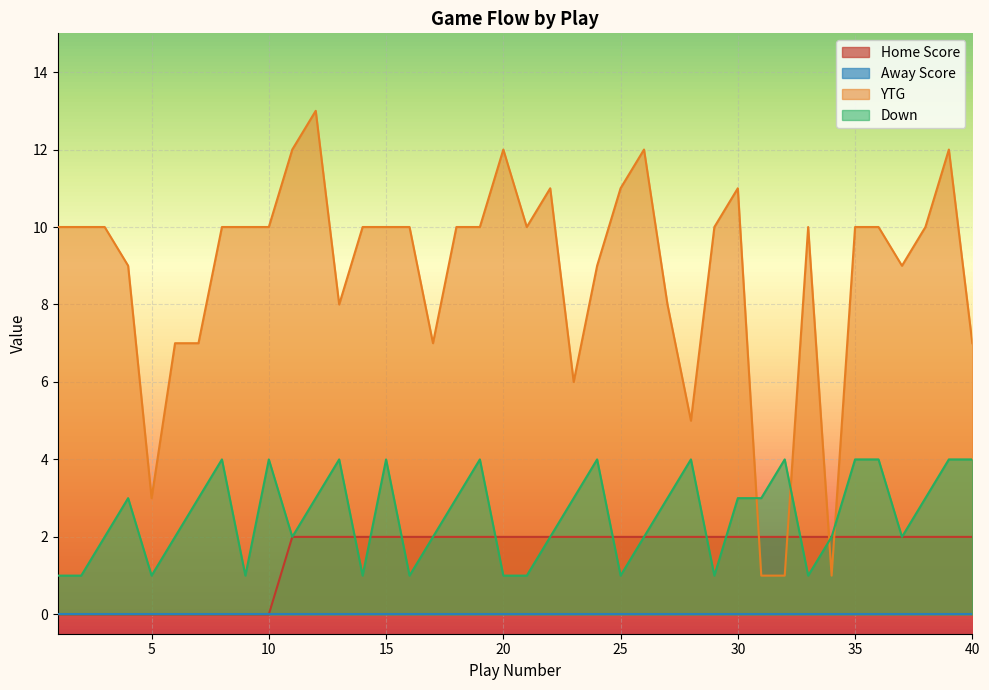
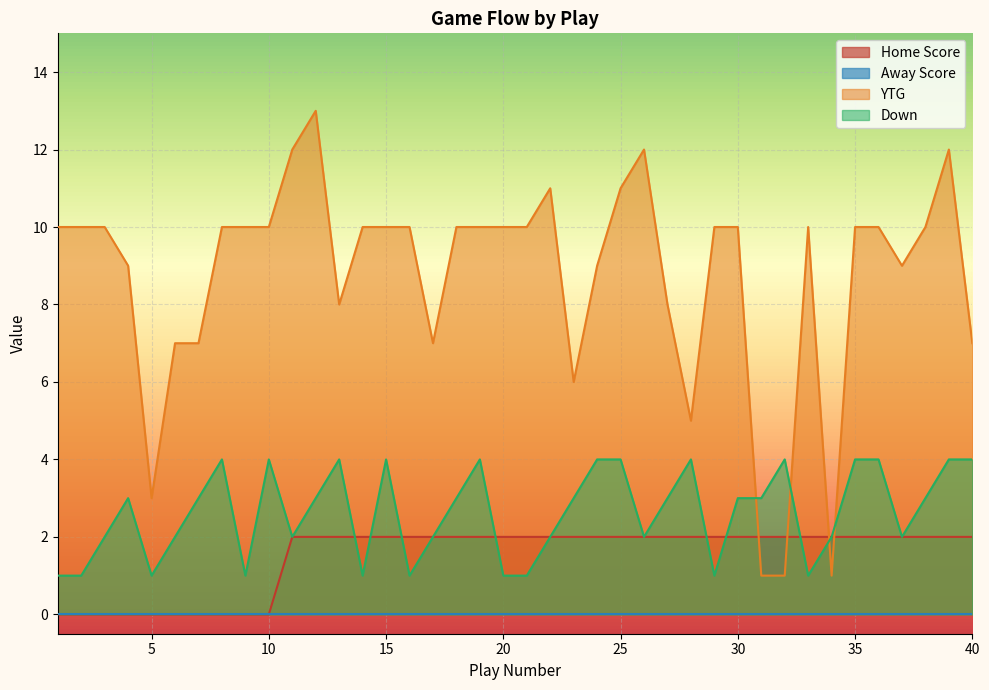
  {
    "Home Score": {
      "15": 2,
      "20": 2,
      "25": 2,
      "30": 2,
      "35": 2,
      "40": 2
    },
    "Away Score": {
      "15": 0,
      "20": 0,
      "25": 0,
      "30": 0,
      "35": 0,
      "40": 0
    },
    "YTG": {
      "5": 3,
      "10": 10,
      "15": 10,
-     "20": 12,
+     "20": 10,
      "25": 11,
-     "30": 11,
+     "30": 10,
      "35": 10,
      "40": 7
    },
    "Down": {
      "5": 1,
      "10": 4,
      "15": 4,
      "20": 1,
-     "25": 1,
+     "25": 4,
      "30": 3,
      "35": 4,
      "40": 4
    }
  }
